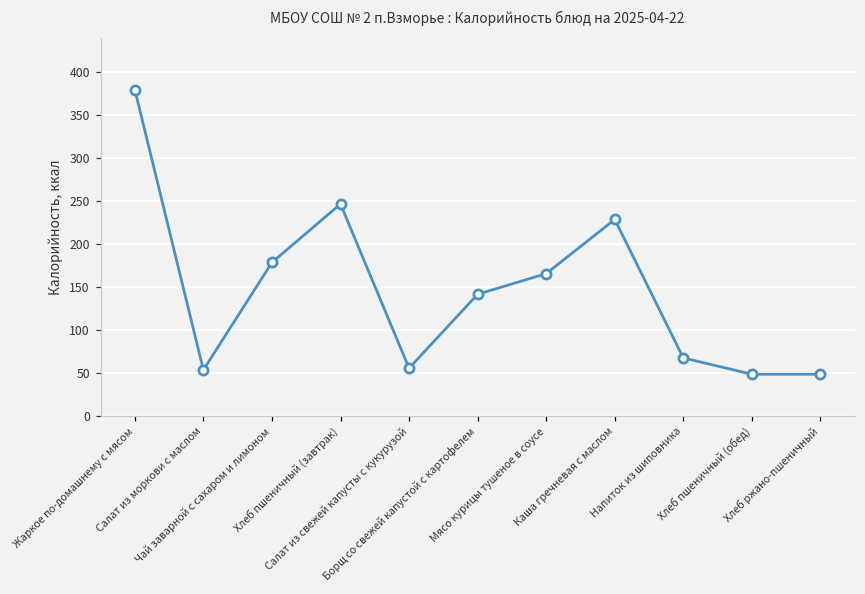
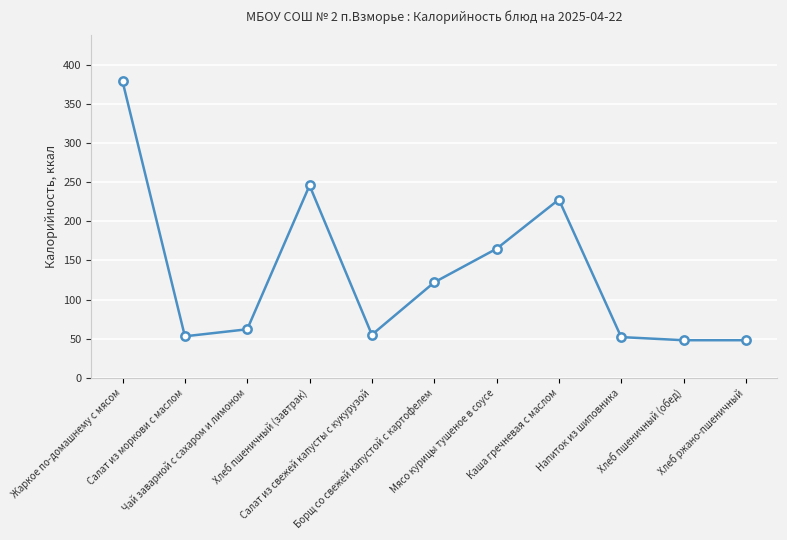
  {
    "Жаркое по-домашнему с мясом": 380,
    "Салат из моркови с маслом": 50,
-   "Чай заварной с сахаром и лимоном": 180,
+   "Чай заварной с сахаром и лимоном": 60,
    "Хлеб пшеничный (завтрак)": 250,
    "Салат из свежей капусты с кукурузой": 60,
-   "Борщ со свежей капустой с картофелем": 140,
+   "Борщ со свежей капустой с картофелем": 120,
    "Мясо курицы тушеное в соусе": 170,
    "Каша гречневая с маслом": 230,
-   "Напиток из шиповника": 70,
+   "Напиток из шиповника": 50,
    "Хлеб пшеничный (обед)": 50,
    "Хлеб ржано-пшеничный": 50
  }
